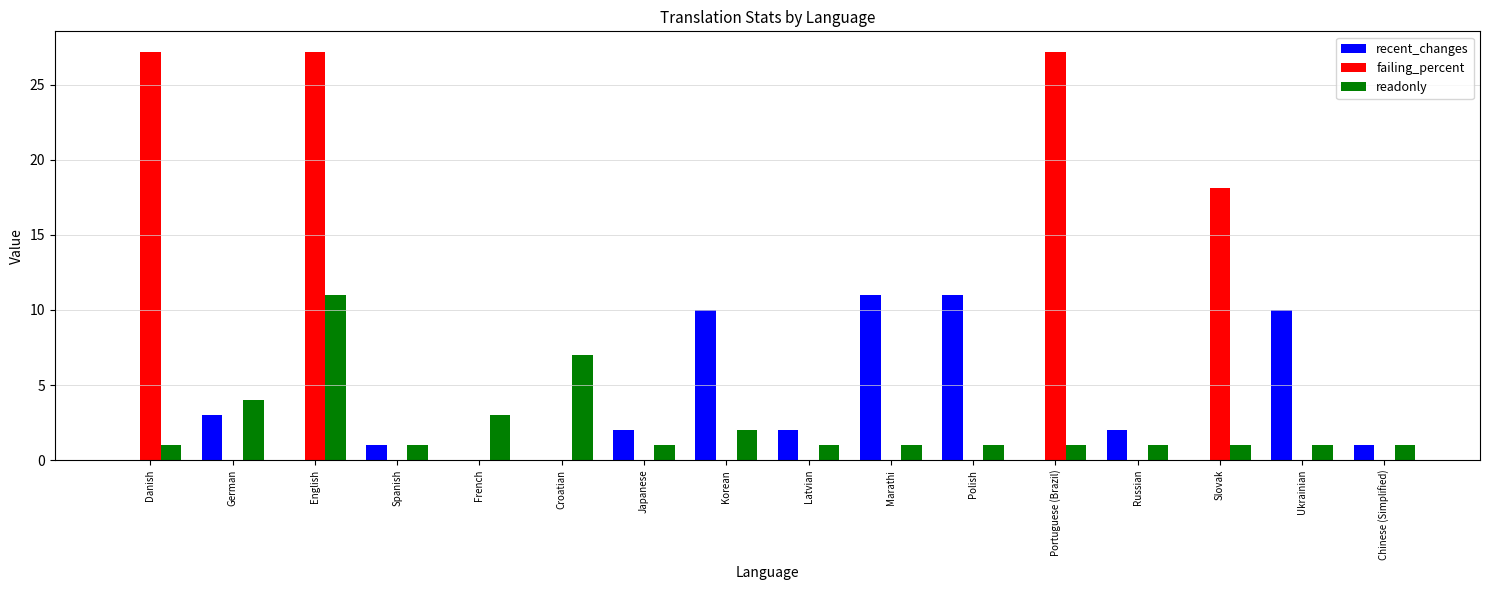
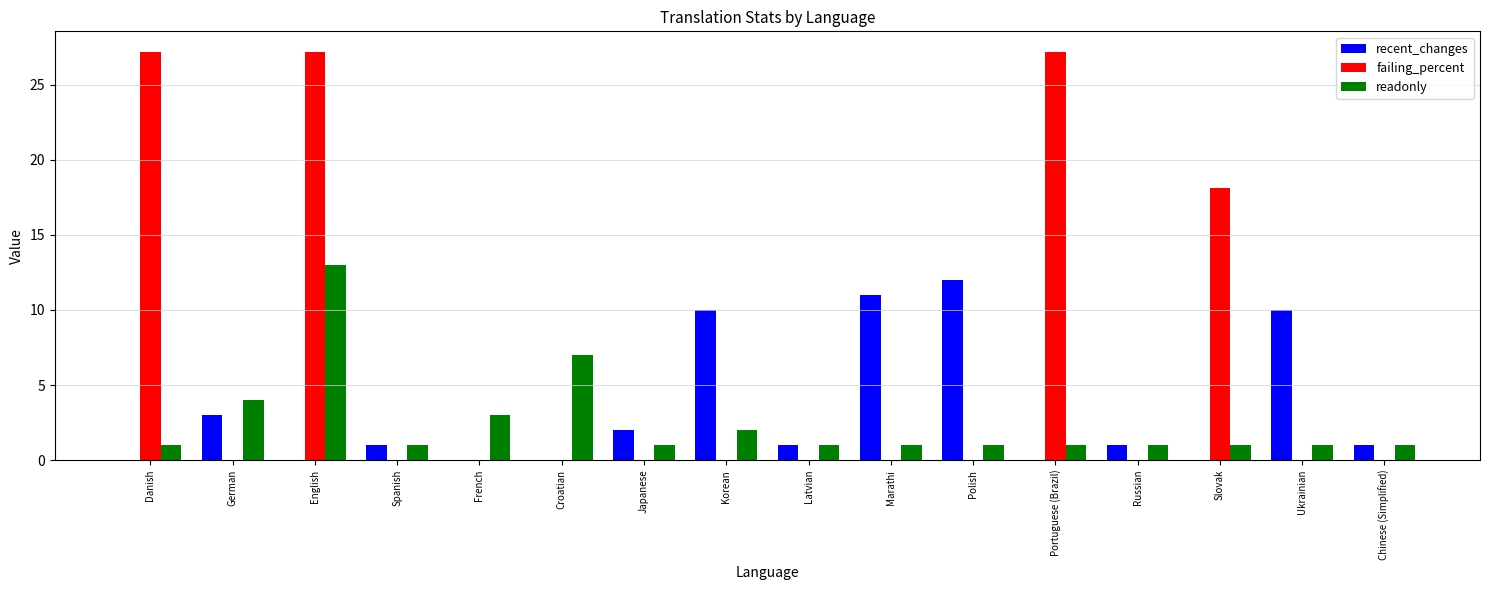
  {
    "recent_changes": {
      "Danish": 0,
      "German": 3,
      "English": 0,
      "Spanish": 1,
      "French": 0,
      "Croatian": 0,
      "Japanese": 2,
      "Korean": 10,
-     "Latvian": 2,
+     "Latvian": 1,
      "Marathi": 11,
-     "Polish": 11,
+     "Polish": 12,
      "Portuguese (Brazil)": 0,
-     "Russian": 2,
+     "Russian": 1,
      "Slovak": 0,
      "Ukrainian": 10,
      "Chinese (Simplified)": 1
    },
    "failing_percent": {
      "Danish": 27.2,
      "German": 0,
      "English": 27.2,
      "Spanish": 0,
      "French": 0,
      "Croatian": 0,
      "Japanese": 0,
      "Korean": 0,
      "Latvian": 0,
      "Marathi": 0,
      "Polish": 0,
      "Portuguese (Brazil)": 27.2,
      "Russian": 0,
      "Slovak": 18,
      "Ukrainian": 0,
      "Chinese (Simplified)": 0
    },
    "readonly": {
      "Danish": 1,
      "German": 4,
-     "English": 11,
+     "English": 13,
      "Spanish": 1,
      "French": 3,
      "Croatian": 7,
      "Japanese": 1,
      "Korean": 2,
      "Latvian": 1,
      "Marathi": 1,
      "Polish": 1,
      "Portuguese (Brazil)": 1,
      "Russian": 1,
      "Slovak": 1,
      "Ukrainian": 1,
      "Chinese (Simplified)": 1
    }
  }
